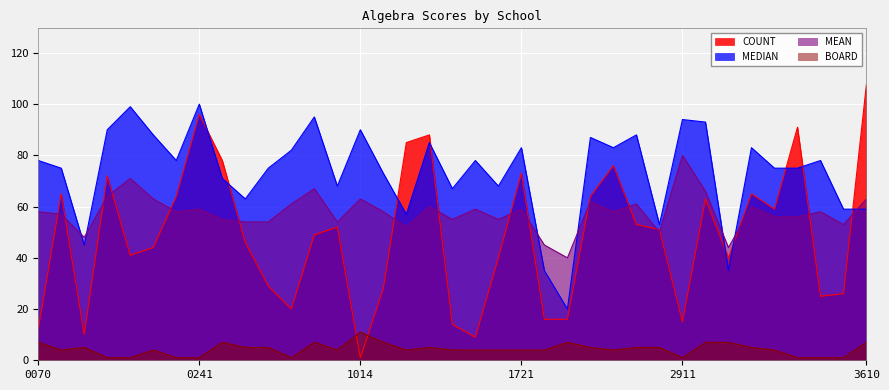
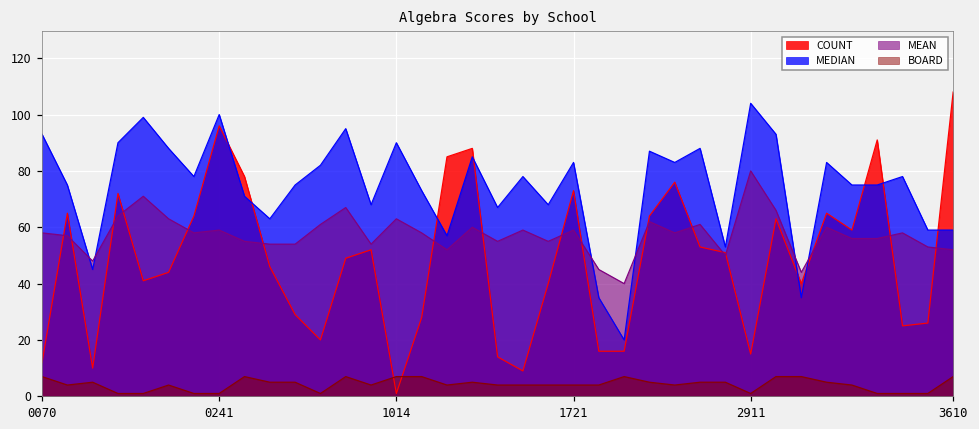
  {
    "COUNT": {
      "0070": 12,
      "0241": 96,
      "1014": 1,
      "1721": 73,
      "2911": 15,
      "3610": 108
    },
    "MEDIAN": {
-     "0070": 78,
+     "0070": 93,
      "0241": 100,
      "1014": 90,
      "1721": 83,
-     "2911": 94,
+     "2911": 104,
      "3610": 59
    },
    "MEAN": {
      "0070": 58,
      "0241": 59,
      "1014": 63,
      "1721": 59,
      "2911": 80,
-     "3610": 63
+     "3610": 52
    },
    "BOARD": {
      "0070": 7,
      "0241": 1,
-     "1014": 11,
+     "1014": 7,
      "1721": 4,
      "2911": 1,
      "3610": 7
    }
  }
